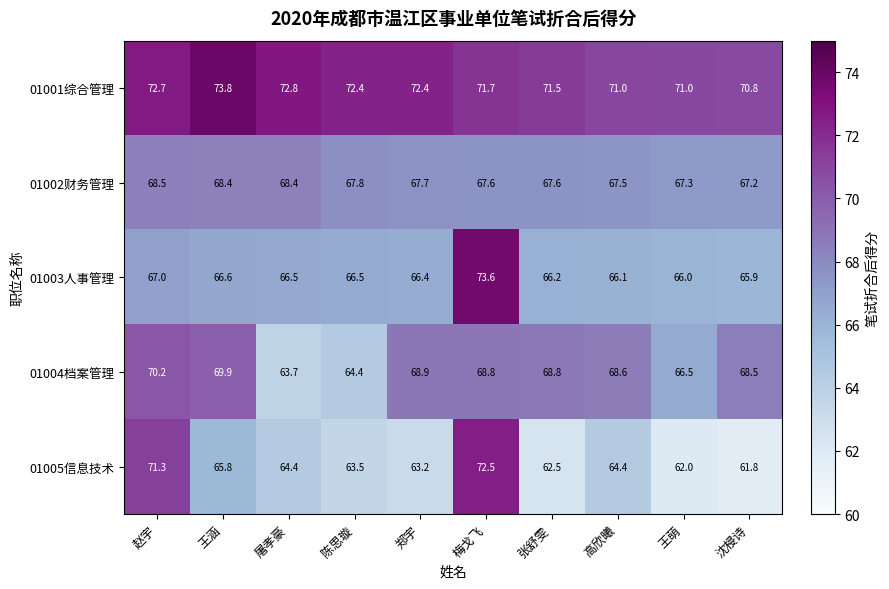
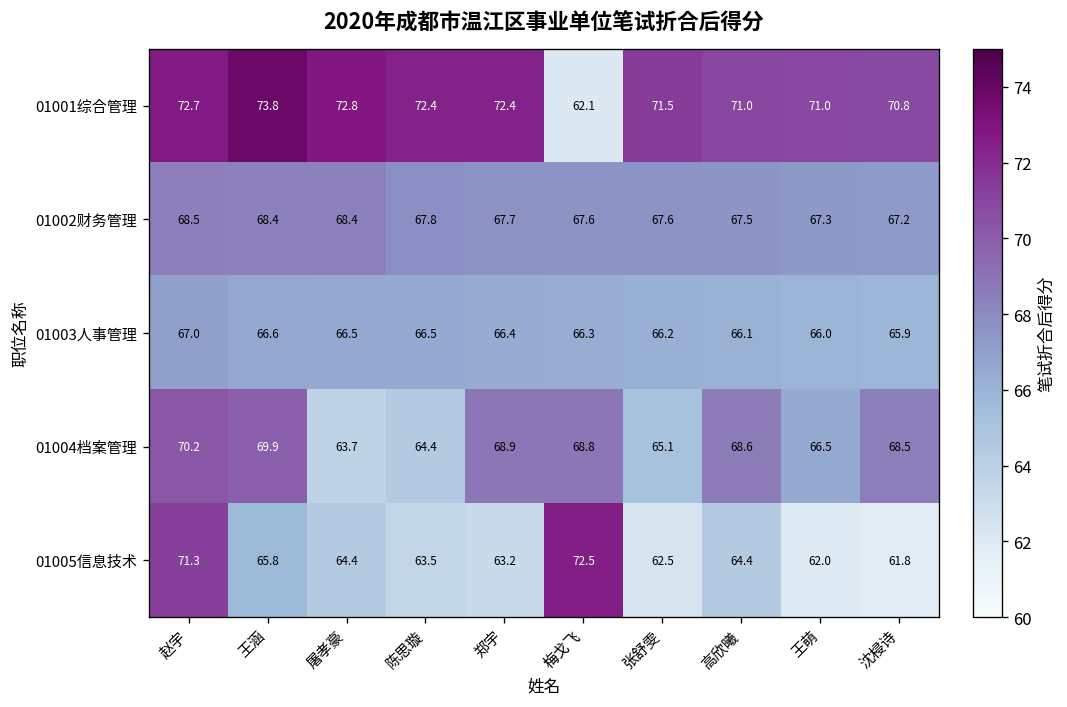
  {
    "01001综合管理": {
      "赵宇": 72.7,
      "王涵": 73.8,
      "屠孝豪": 72.8,
      "陈思璇": 72.4,
      "郑宇": 72.4,
-     "梅戈飞": 71.7,
+     "梅戈飞": 62.1,
      "张舒雯": 71.5,
      "高欣曦": 71.0,
      "王萌": 71.0,
      "沈梫诗": 70.8
    },
    "01002财务管理": {
      "赵宇": 68.5,
      "王涵": 68.4,
      "屠孝豪": 68.4,
      "陈思璇": 67.8,
      "郑宇": 67.7,
      "梅戈飞": 67.6,
      "张舒雯": 67.6,
      "高欣曦": 67.5,
      "王萌": 67.3,
      "沈梫诗": 67.2
    },
    "01003人事管理": {
      "赵宇": 67.0,
      "王涵": 66.6,
      "屠孝豪": 66.5,
      "陈思璇": 66.5,
      "郑宇": 66.4,
-     "梅戈飞": 73.6,
+     "梅戈飞": 66.3,
      "张舒雯": 66.2,
      "高欣曦": 66.1,
      "王萌": 66.0,
      "沈梫诗": 65.9
    },
    "01004档案管理": {
      "赵宇": 70.2,
      "王涵": 69.9,
      "屠孝豪": 63.7,
      "陈思璇": 64.4,
      "郑宇": 68.9,
      "梅戈飞": 68.8,
-     "张舒雯": 68.8,
+     "张舒雯": 65.1,
      "高欣曦": 68.6,
      "王萌": 66.5,
      "沈梫诗": 68.5
    },
    "01005信息技术": {
      "赵宇": 71.3,
      "王涵": 65.8,
      "屠孝豪": 64.4,
      "陈思璇": 63.5,
      "郑宇": 63.2,
      "梅戈飞": 72.5,
      "张舒雯": 62.5,
      "高欣曦": 64.4,
      "王萌": 62.0,
      "沈梫诗": 61.8
    }
  }
